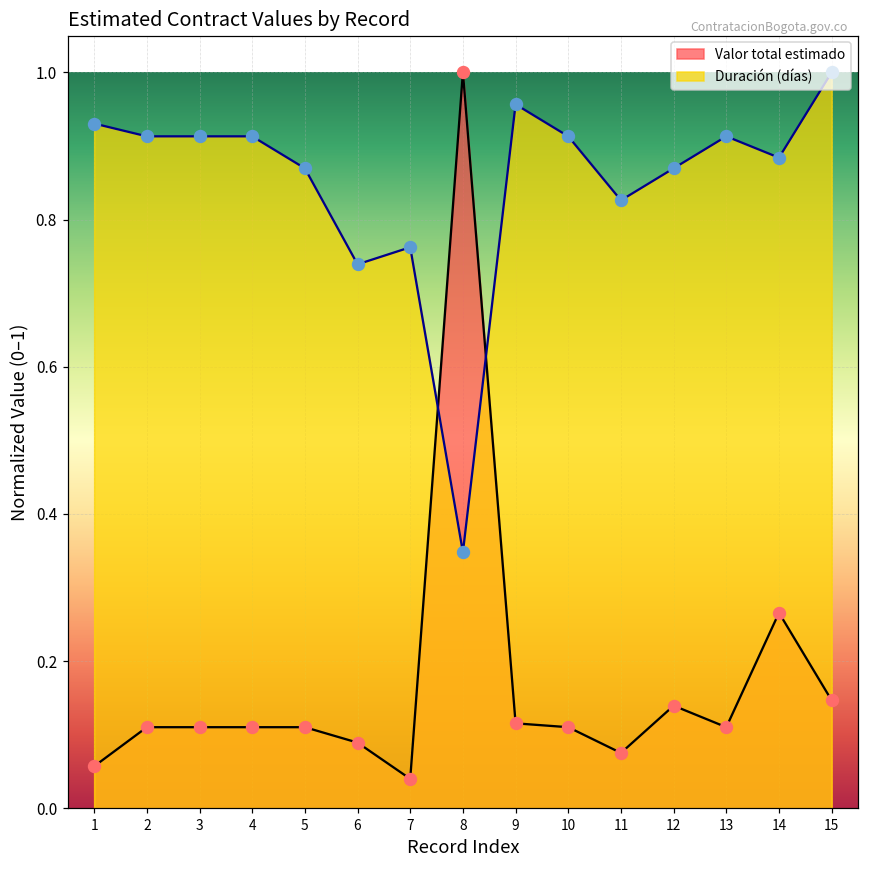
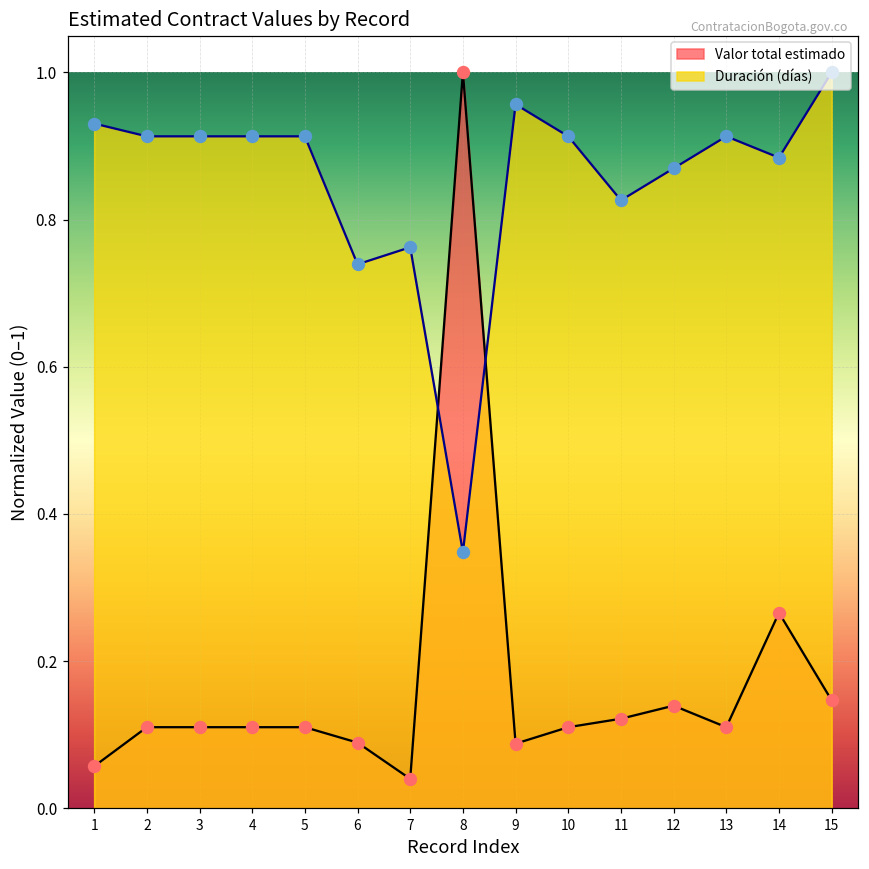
  {
    "Valor total estimado": {
      "1": 0.06,
      "2": 0.11,
      "3": 0.11,
      "4": 0.11,
      "5": 0.11,
      "6": 0.09,
      "7": 0.04,
      "8": 1.00,
-     "9": 0.12,
+     "9": 0.09,
      "10": 0.11,
-     "11": 0.08,
+     "11": 0.12,
      "12": 0.14,
      "13": 0.11,
      "14": 0.27,
      "15": 0.15
    },
    "Duración (días)": {
      "1": 0.93,
      "2": 0.91,
      "3": 0.91,
      "4": 0.91,
-     "5": 0.87,
+     "5": 0.91,
      "6": 0.74,
      "7": 0.76,
      "8": 0.35,
      "9": 0.96,
      "10": 0.91,
      "11": 0.83,
      "12": 0.87,
      "13": 0.91,
      "14": 0.88
    }
  }
